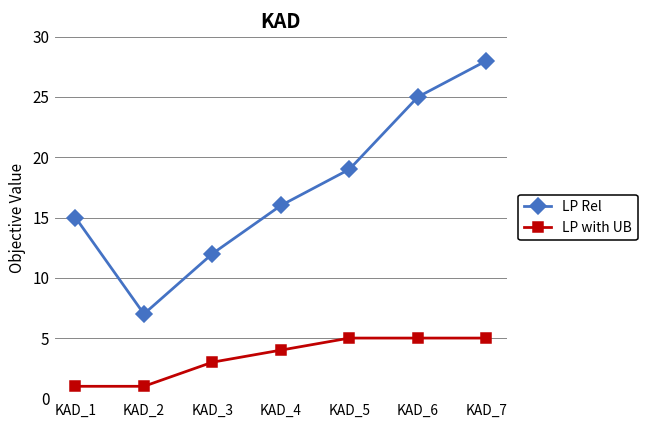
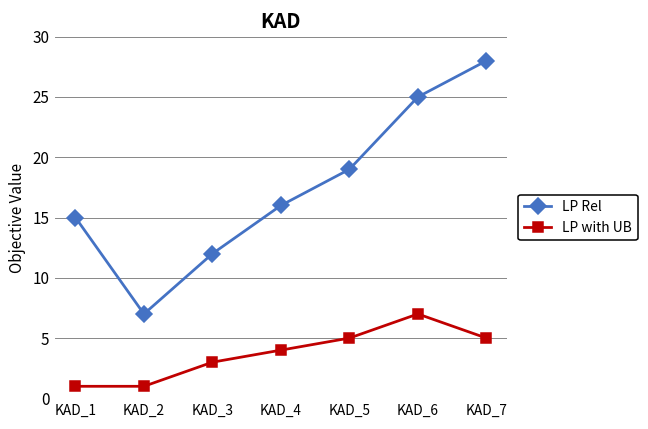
  {
    "LP Rel": {
      "KAD_1": 15,
      "KAD_2": 7,
      "KAD_3": 12,
      "KAD_4": 16,
      "KAD_5": 19,
      "KAD_6": 25,
      "KAD_7": 28
    },
    "LP with UB": {
      "KAD_1": 1,
      "KAD_2": 1,
      "KAD_3": 3,
      "KAD_4": 4,
      "KAD_5": 5,
-     "KAD_6": 5,
+     "KAD_6": 7,
      "KAD_7": 5
    }
  }
